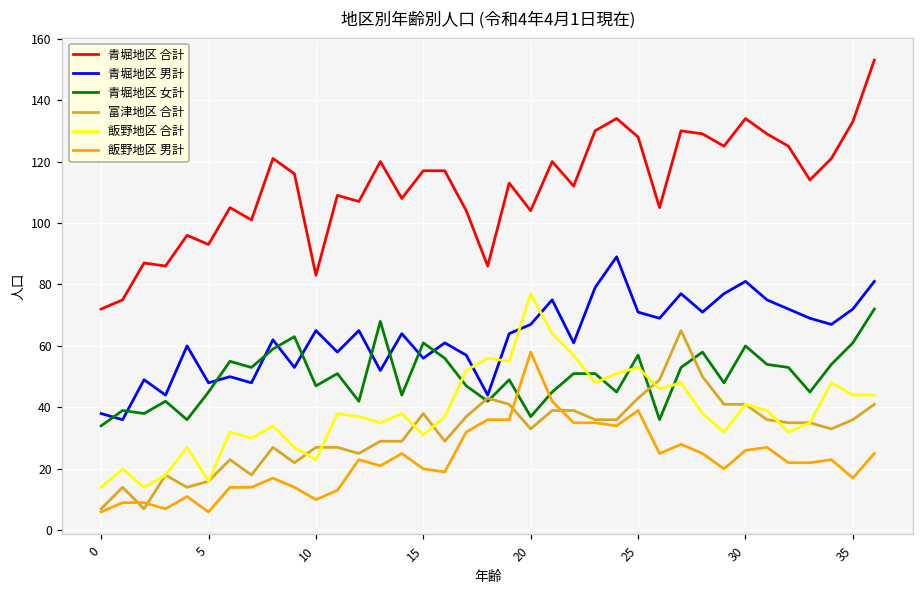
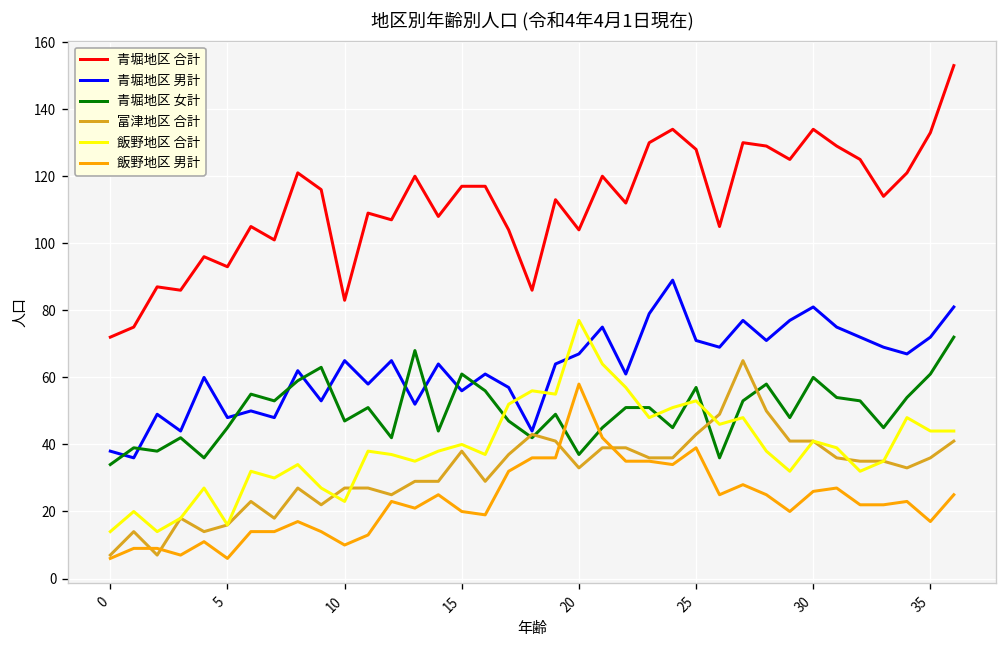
  {
    "青堀地区 合計": {
      "0": 72,
      "5": 93,
      "10": 83,
      "15": 117,
      "20": 104,
      "25": 128,
      "30": 134,
      "35": 133
    },
    "青堀地区 男計": {
      "0": 38,
      "5": 48,
      "10": 65,
      "15": 56,
      "20": 67,
      "25": 71,
      "30": 81,
      "35": 72
    },
    "青堀地区 女計": {
      "0": 34,
      "5": 45,
      "10": 47,
      "15": 61,
      "20": 37,
      "25": 57,
      "30": 60,
      "35": 61
    },
    "飯野地区 合計": {
      "0": 14,
      "10": 23,
-     "15": 31,
+     "15": 40,
      "20": 77,
      "25": 53,
      "35": 44
    }
  }
